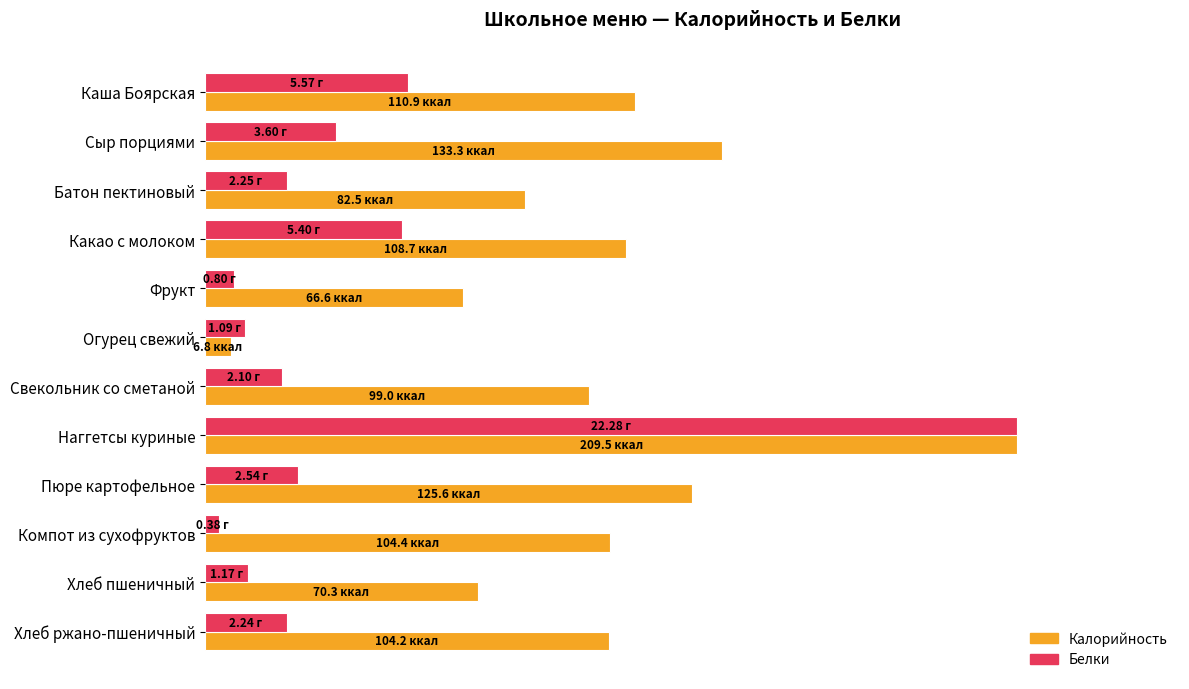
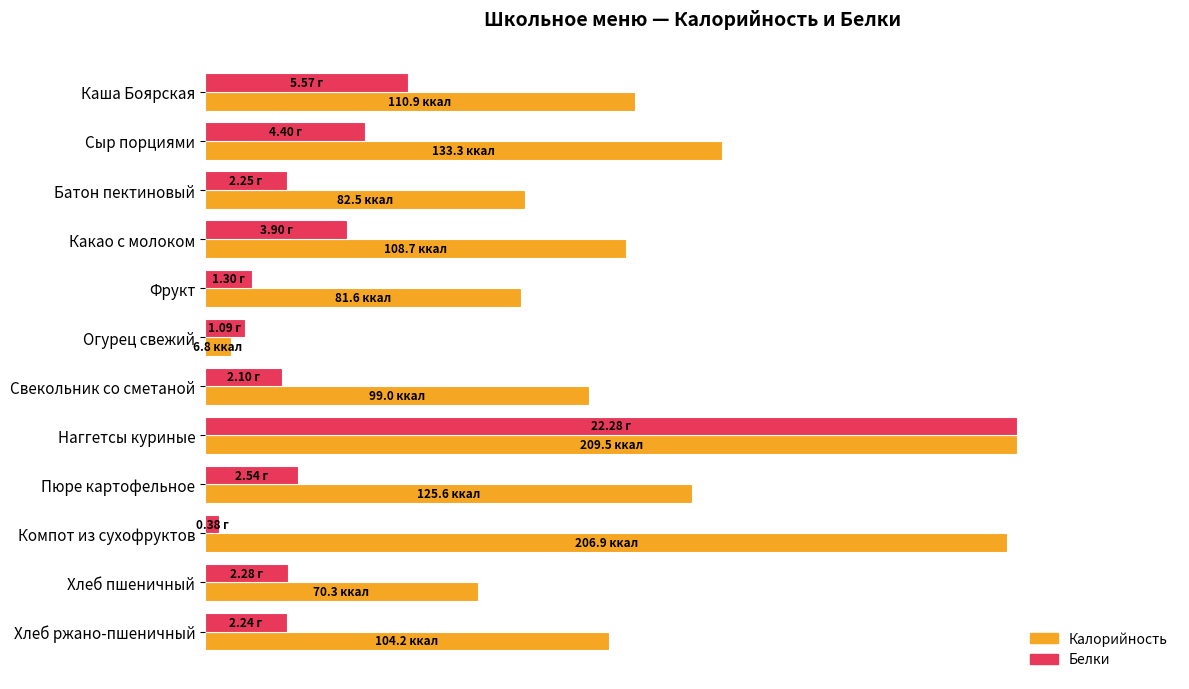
  {
    "Калорийность": {
-     "Фрукт": 66.6,
-     "Компот из сухофруктов": 104.4
+     "Фрукт": 81.6,
+     "Компот из сухофруктов": 206.9
    },
    "Белки": {
-     "Сыр порциями": 3.60,
-     "Какао с молоком": 5.40,
-     "Фрукт": 0.80,
-     "Хлеб пшеничный": 1.17
+     "Сыр порциями": 4.40,
+     "Какао с молоком": 3.90,
+     "Фрукт": 1.30,
+     "Хлеб пшеничный": 2.28
    }
  }
